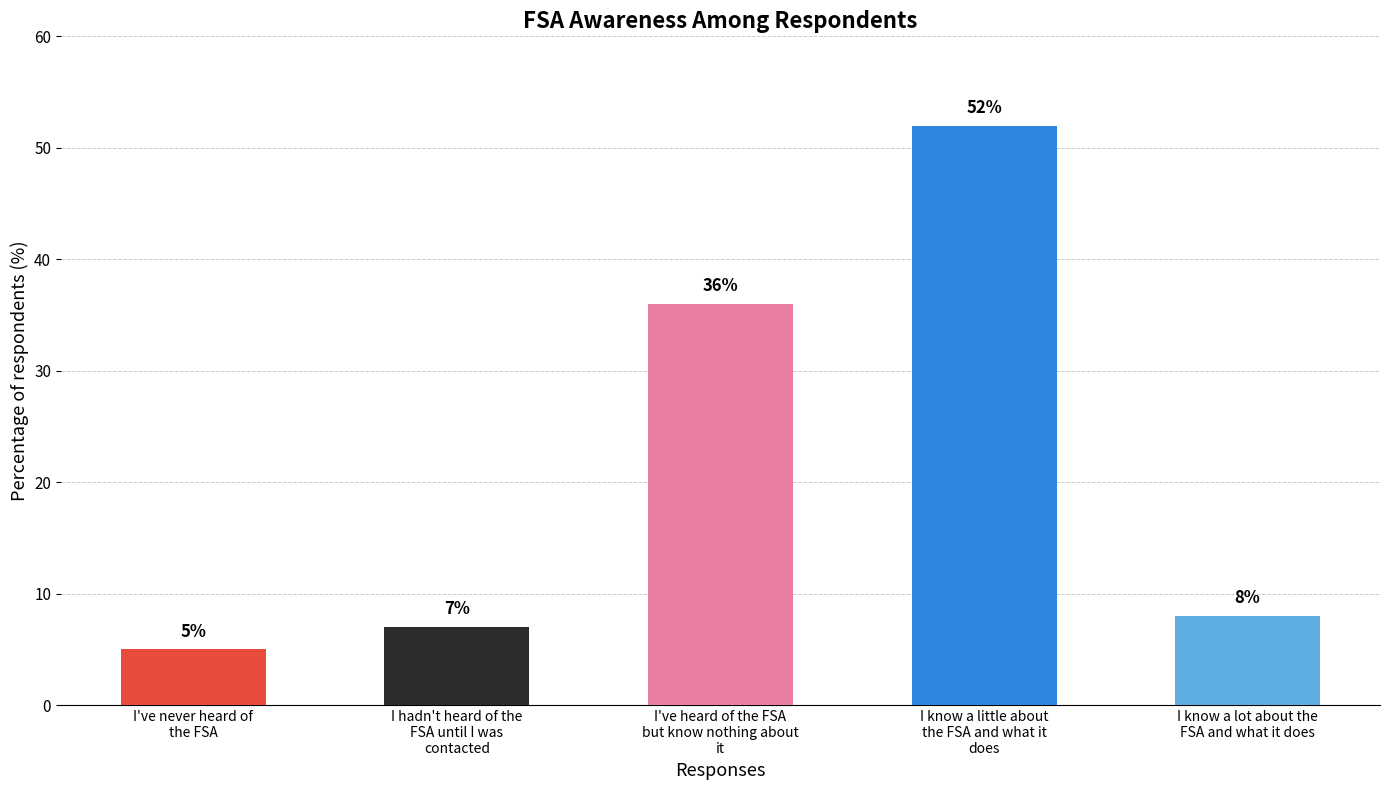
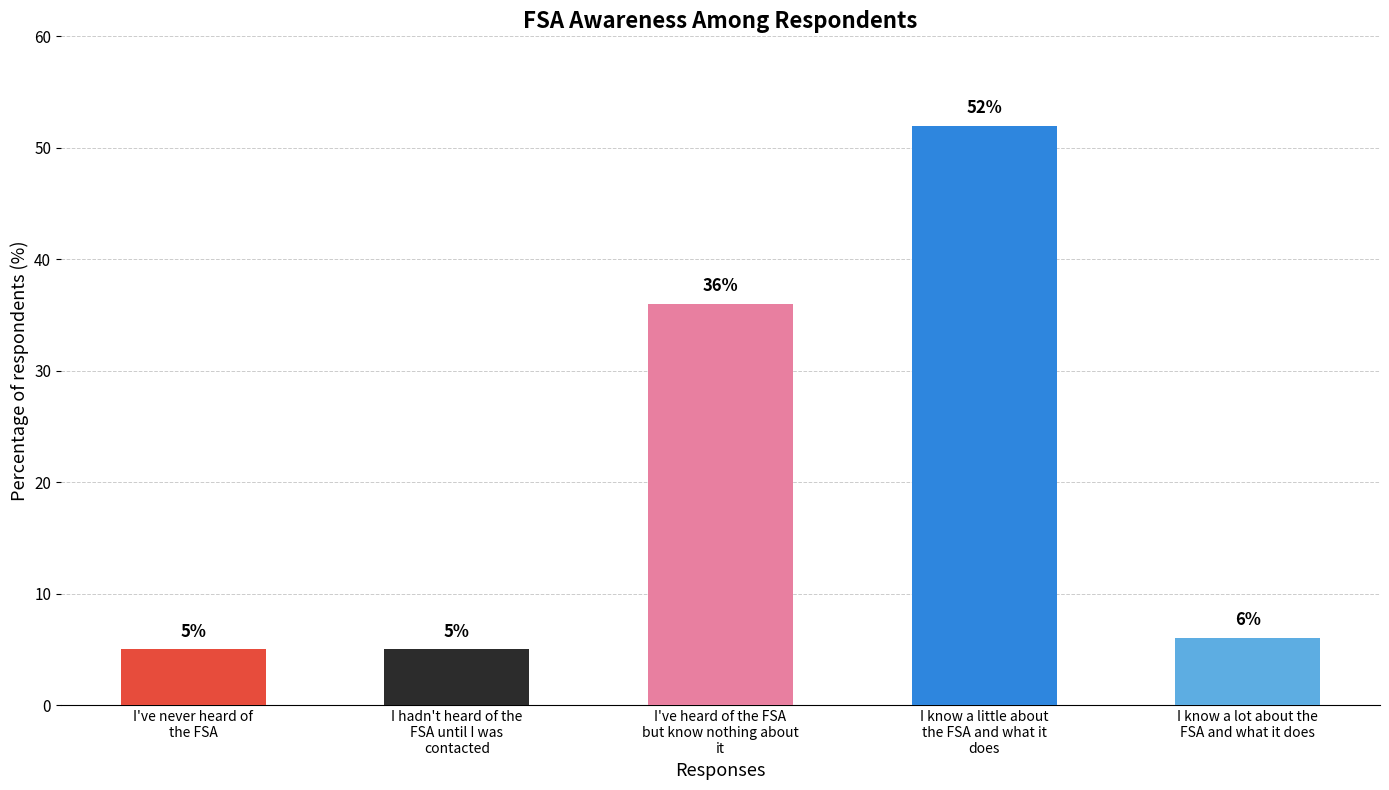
  {
    "I've never heard of the FSA": "5%",
-   "I hadn't heard of the FSA until I was contacted": "7%",
+   "I hadn't heard of the FSA until I was contacted": "5%",
    "I've heard of the FSA but know nothing about it": "36%",
    "I know a little about the FSA and what it does": "52%",
-   "I know a lot about the FSA and what it does": "8%"
+   "I know a lot about the FSA and what it does": "6%"
  }
